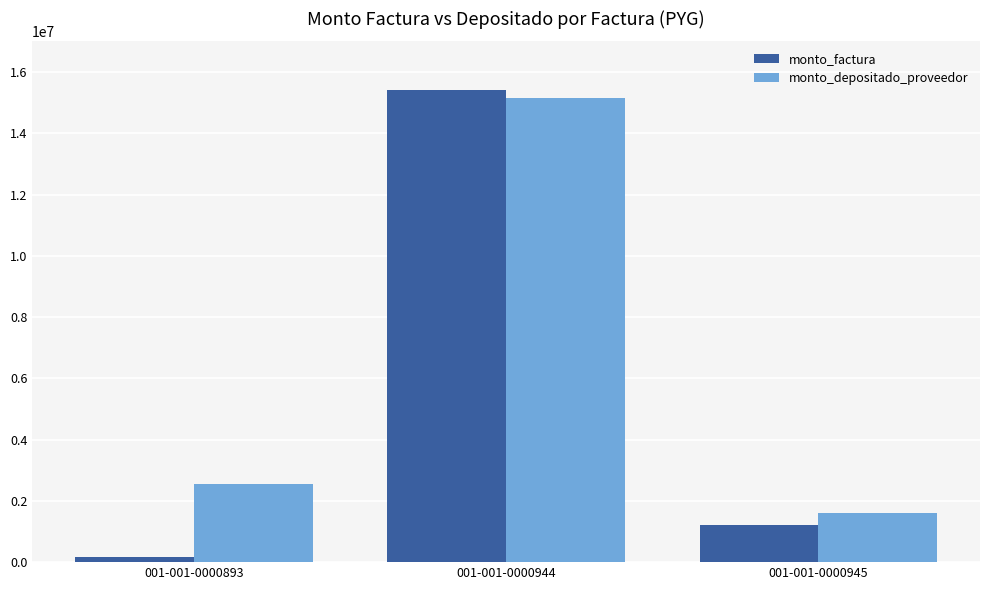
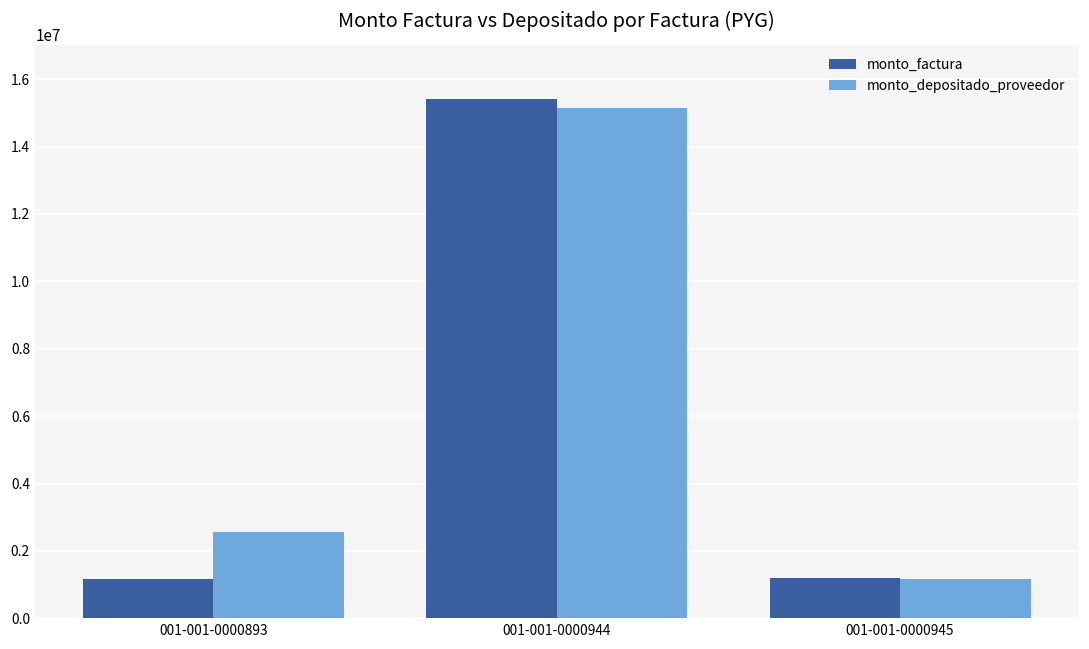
  {
    "monto_factura": {
-     "001-001-0000893": 200000,
+     "001-001-0000893": 1200000,
      "001-001-0000944": 15400000,
      "001-001-0000945": 1200000
    },
    "monto_depositado_proveedor": {
      "001-001-0000893": 2600000,
      "001-001-0000944": 15100000,
-     "001-001-0000945": 1600000
+     "001-001-0000945": 1200000
    }
  }
